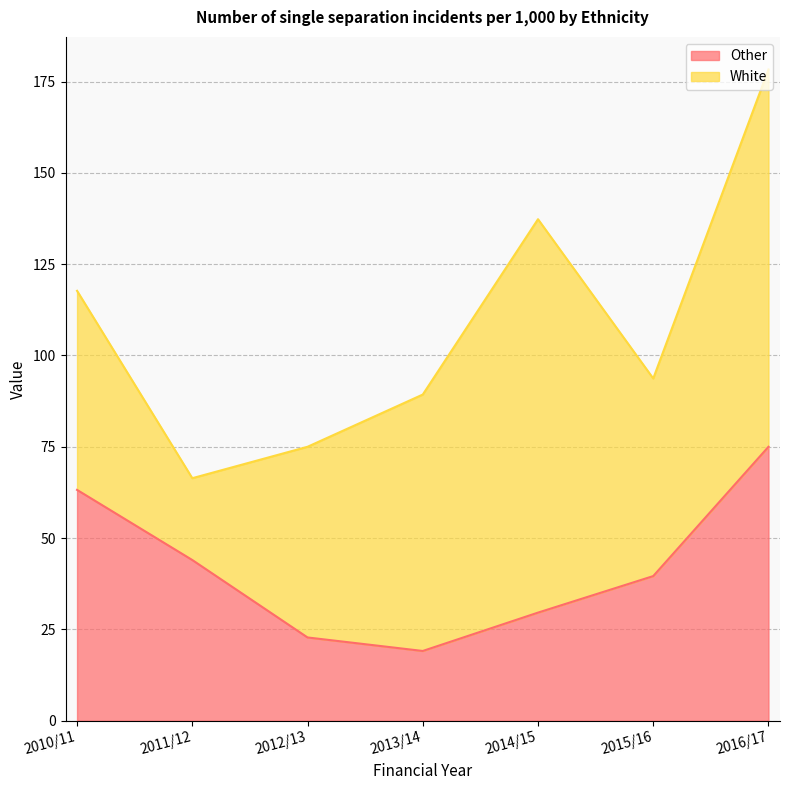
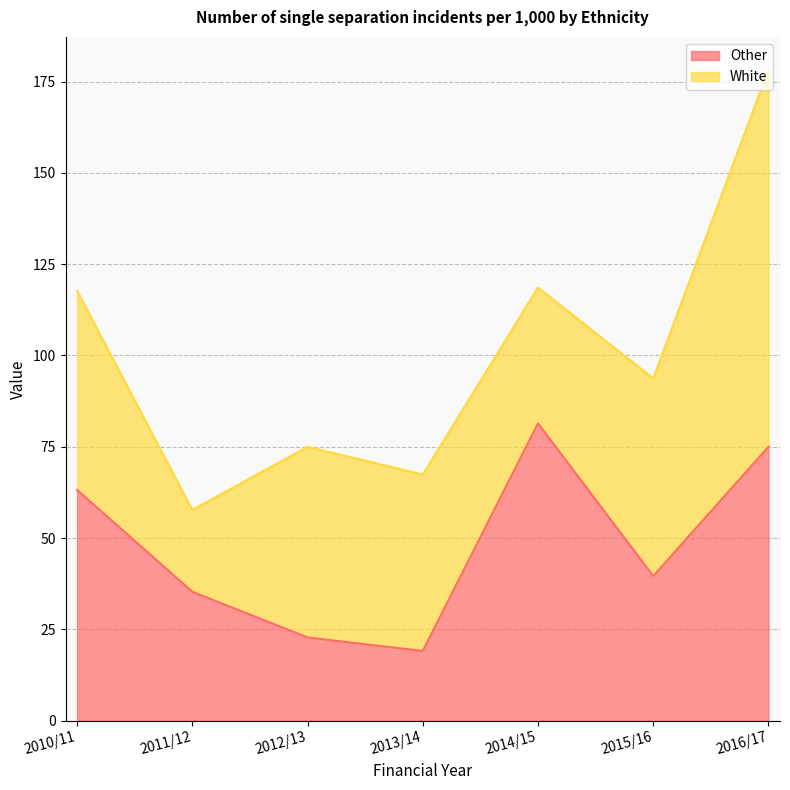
  {
    "Other": {
      "2010/11": 63,
-     "2011/12": 44,
+     "2011/12": 35,
      "2012/13": 23,
      "2013/14": 19,
-     "2014/15": 30,
+     "2014/15": 81,
      "2015/16": 40,
      "2016/17": 75
    },
    "White": {
      "2010/11": 55,
      "2011/12": 22,
      "2012/13": 52,
-     "2013/14": 70,
-     "2014/15": 108,
+     "2013/14": 48,
+     "2014/15": 37,
      "2015/16": 54
    }
  }
